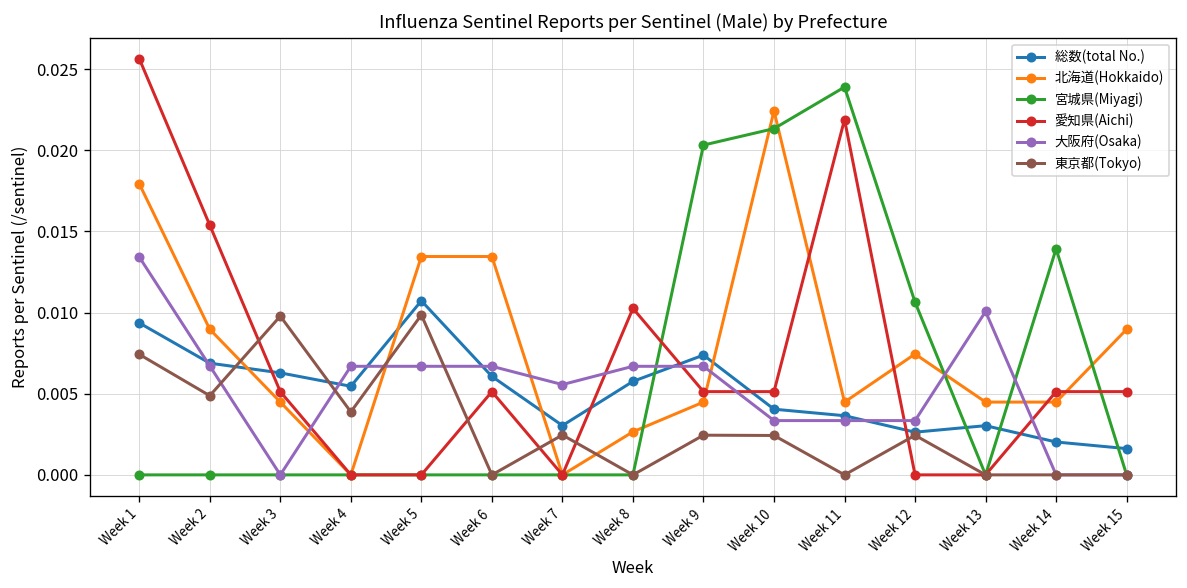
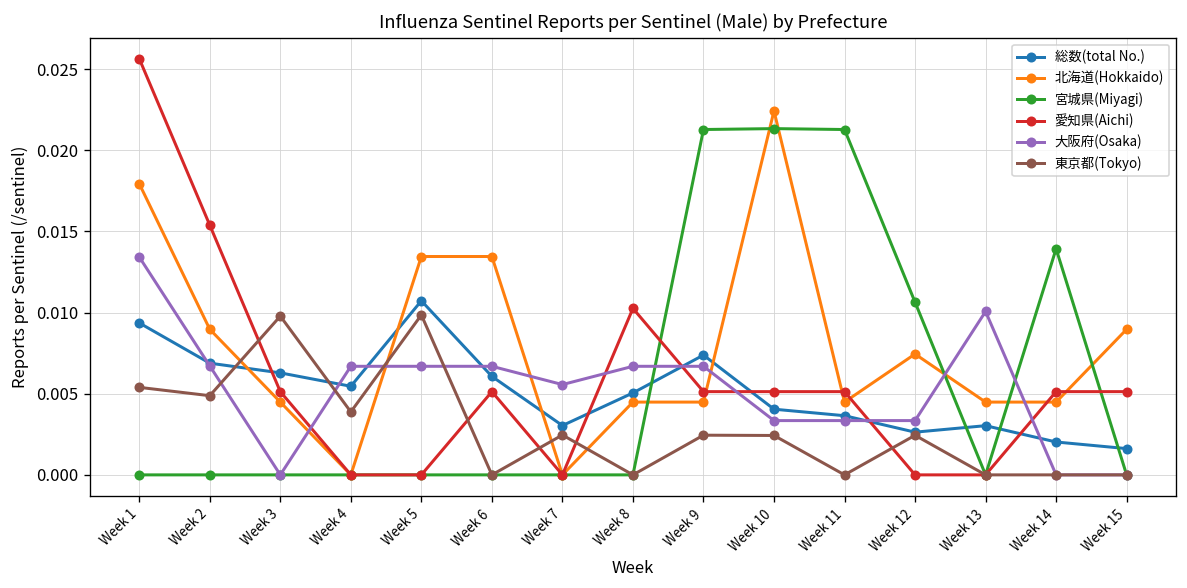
  {
    "総数(total No.)": {
      "Week 1": 0.0094,
      "Week 3": 0.0063,
      "Week 4": 0.0055,
      "Week 5": 0.0107,
      "Week 6": 0.0061,
      "Week 7": 0.0030,
-     "Week 8": 0.0058,
+     "Week 8": 0.0050,
      "Week 9": 0.0074,
      "Week 10": 0.0040,
      "Week 11": 0.0036,
      "Week 12": 0.0026,
      "Week 13": 0.0030,
      "Week 14": 0.0020,
      "Week 15": 0.0016
    },
    "北海道(Hokkaido)": {
      "Week 1": 0.0179,
      "Week 2": 0.0090,
      "Week 3": 0.0045,
      "Week 5": 0.0135,
      "Week 6": 0.0135,
-     "Week 8": 0.0027,
+     "Week 8": 0.0045,
      "Week 9": 0.0045,
      "Week 10": 0.0224,
      "Week 11": 0.0045,
      "Week 12": 0.0074,
      "Week 13": 0.0045,
      "Week 14": 0.0045,
      "Week 15": 0.0090
    },
    "宮城県(Miyagi)": {
      "Week 1": 0.0000,
      "Week 2": 0.0000,
-     "Week 9": 0.0203,
+     "Week 9": 0.0213,
      "Week 10": 0.0213,
-     "Week 11": 0.0239,
+     "Week 11": 0.0213,
      "Week 12": 0.0106,
      "Week 14": 0.0139
    },
    "愛知県(Aichi)": {
      "Week 1": 0.0256,
      "Week 2": 0.0154,
      "Week 3": 0.0051,
      "Week 6": 0.0051,
      "Week 8": 0.0103,
      "Week 9": 0.0051,
      "Week 10": 0.0051,
-     "Week 11": 0.0219,
+     "Week 11": 0.0051,
      "Week 12": 0.0000,
      "Week 14": 0.0051,
      "Week 15": 0.0051
    },
    "大阪府(Osaka)": {
      "Week 1": 0.0134,
      "Week 4": 0.0067,
      "Week 5": 0.0067,
      "Week 6": 0.0067,
      "Week 7": 0.0056,
      "Week 8": 0.0067,
      "Week 9": 0.0067,
      "Week 10": 0.0033,
      "Week 11": 0.0033,
      "Week 12": 0.0033,
      "Week 13": 0.0101
    },
    "東京都(Tokyo)": {
-     "Week 1": 0.0074,
+     "Week 1": 0.0054,
      "Week 2": 0.0049,
      "Week 3": 0.0098,
      "Week 4": 0.0039,
      "Week 5": 0.0099,
      "Week 7": 0.0025,
      "Week 9": 0.0024,
      "Week 10": 0.0024,
      "Week 11": 0.0000,
      "Week 12": 0.0024
    }
  }
